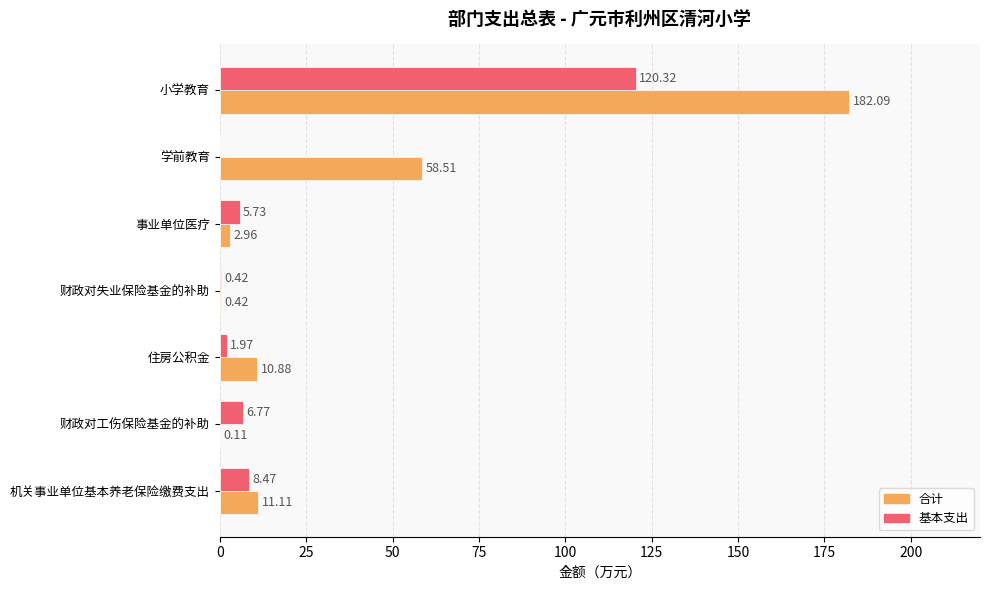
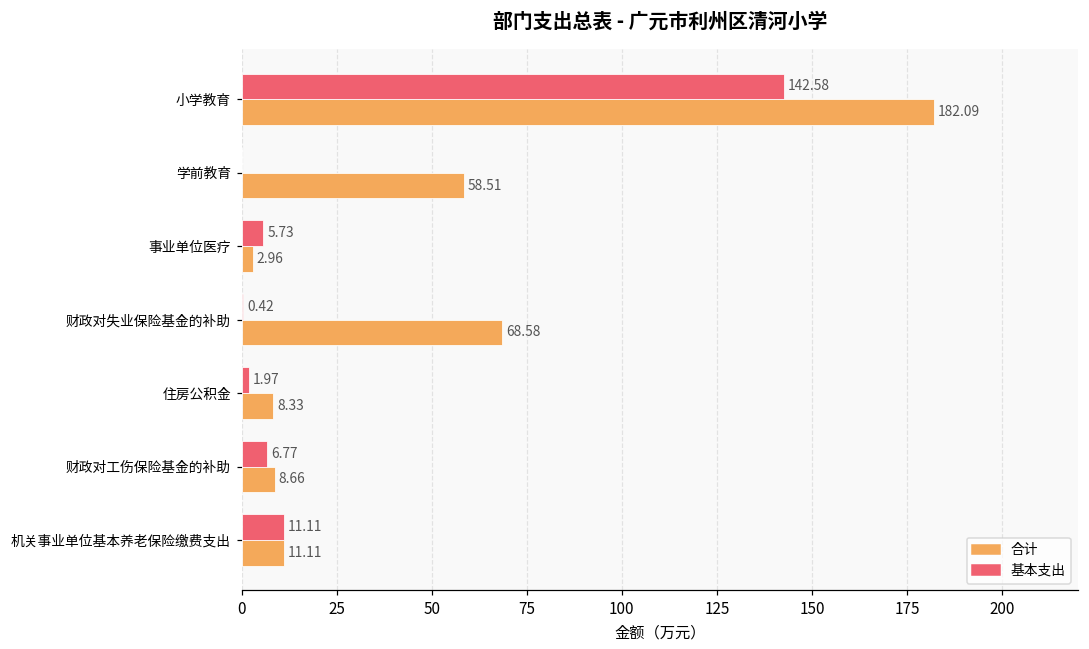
  {
    "合计": {
      "小学教育": 182.09,
      "学前教育": 58.51,
      "事业单位医疗": 2.96,
-     "财政对失业保险基金的补助": 0.42,
-     "住房公积金": 10.88,
-     "财政对工伤保险基金的补助": 0.11,
+     "财政对失业保险基金的补助": 68.58,
+     "住房公积金": 8.33,
+     "财政对工伤保险基金的补助": 8.66,
      "机关事业单位基本养老保险缴费支出": 11.11
    },
    "基本支出": {
-     "小学教育": 120.32,
+     "小学教育": 142.58,
      "事业单位医疗": 5.73,
      "财政对失业保险基金的补助": 0.42,
      "住房公积金": 1.97,
      "财政对工伤保险基金的补助": 6.77,
-     "机关事业单位基本养老保险缴费支出": 8.47
+     "机关事业单位基本养老保险缴费支出": 11.11
    }
  }
